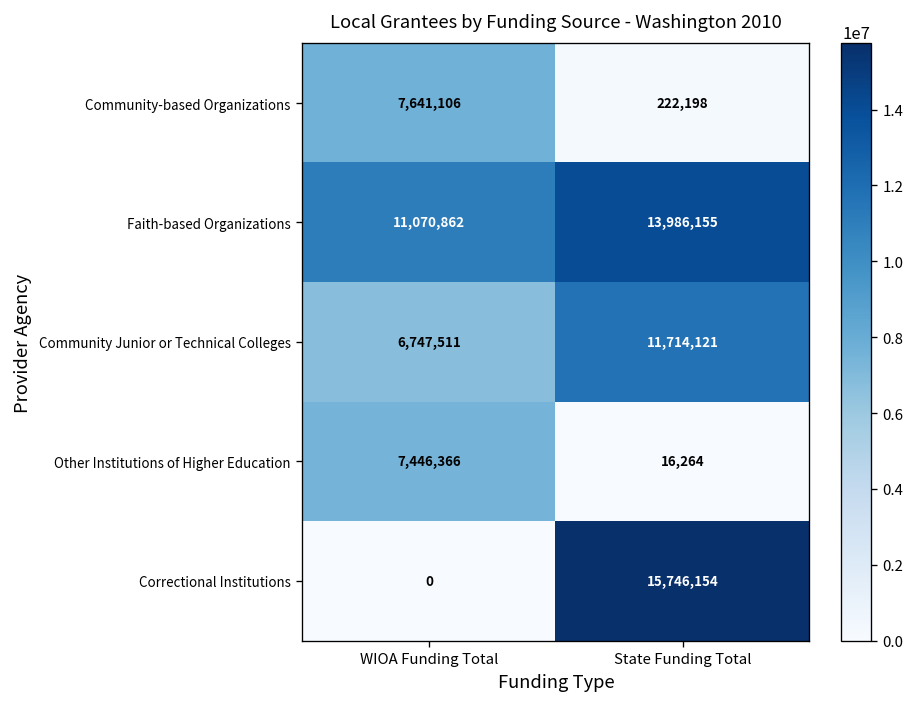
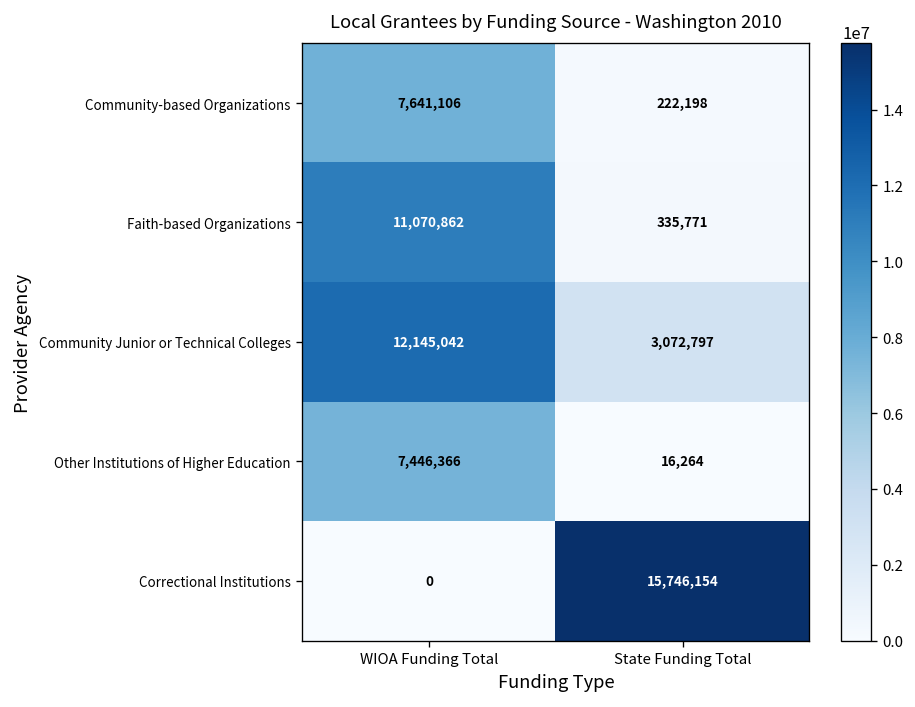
  {
    "Community-based Organizations": {
      "WIOA Funding Total": "7,641,106",
      "State Funding Total": "222,198"
    },
    "Faith-based Organizations": {
      "WIOA Funding Total": "11,070,862",
-     "State Funding Total": "13,986,155"
+     "State Funding Total": "335,771"
    },
    "Community Junior or Technical Colleges": {
-     "WIOA Funding Total": "6,747,511",
-     "State Funding Total": "11,714,121"
+     "WIOA Funding Total": "12,145,042",
+     "State Funding Total": "3,072,797"
    },
    "Other Institutions of Higher Education": {
      "WIOA Funding Total": "7,446,366",
      "State Funding Total": "16,264"
    },
    "Correctional Institutions": {
      "WIOA Funding Total": "0",
      "State Funding Total": "15,746,154"
    }
  }
